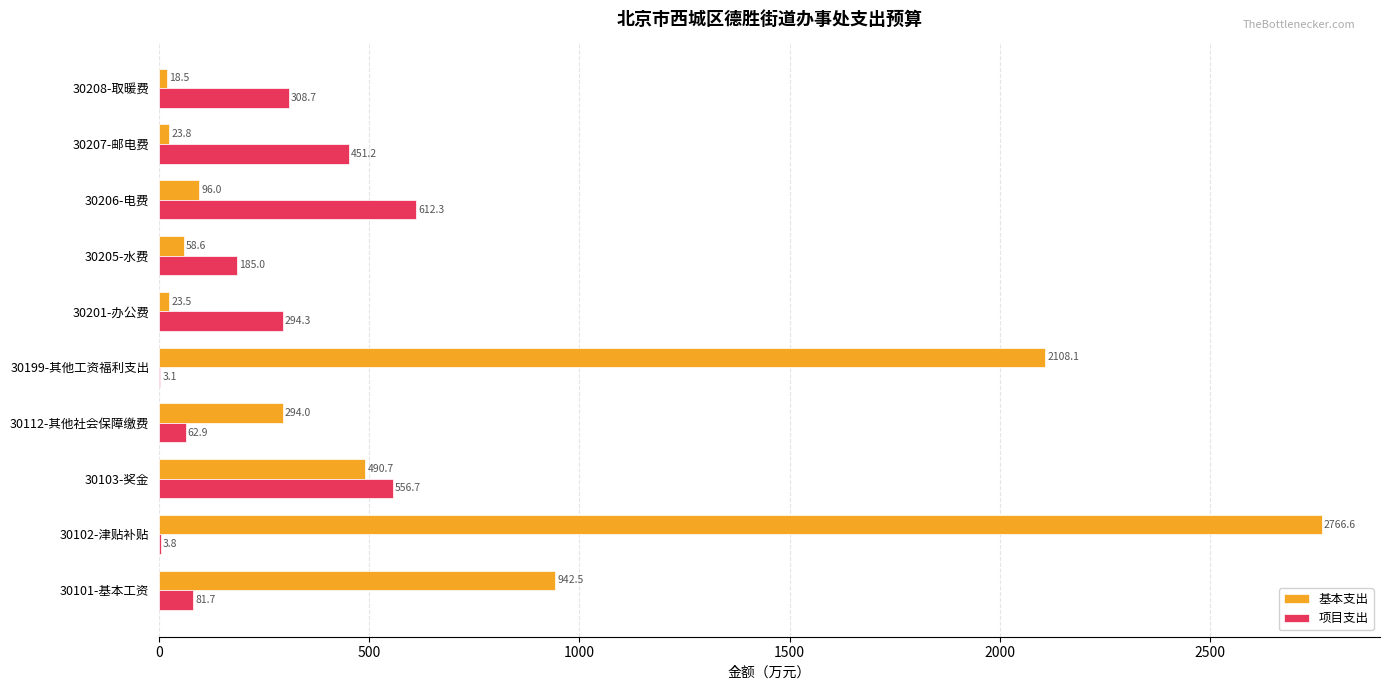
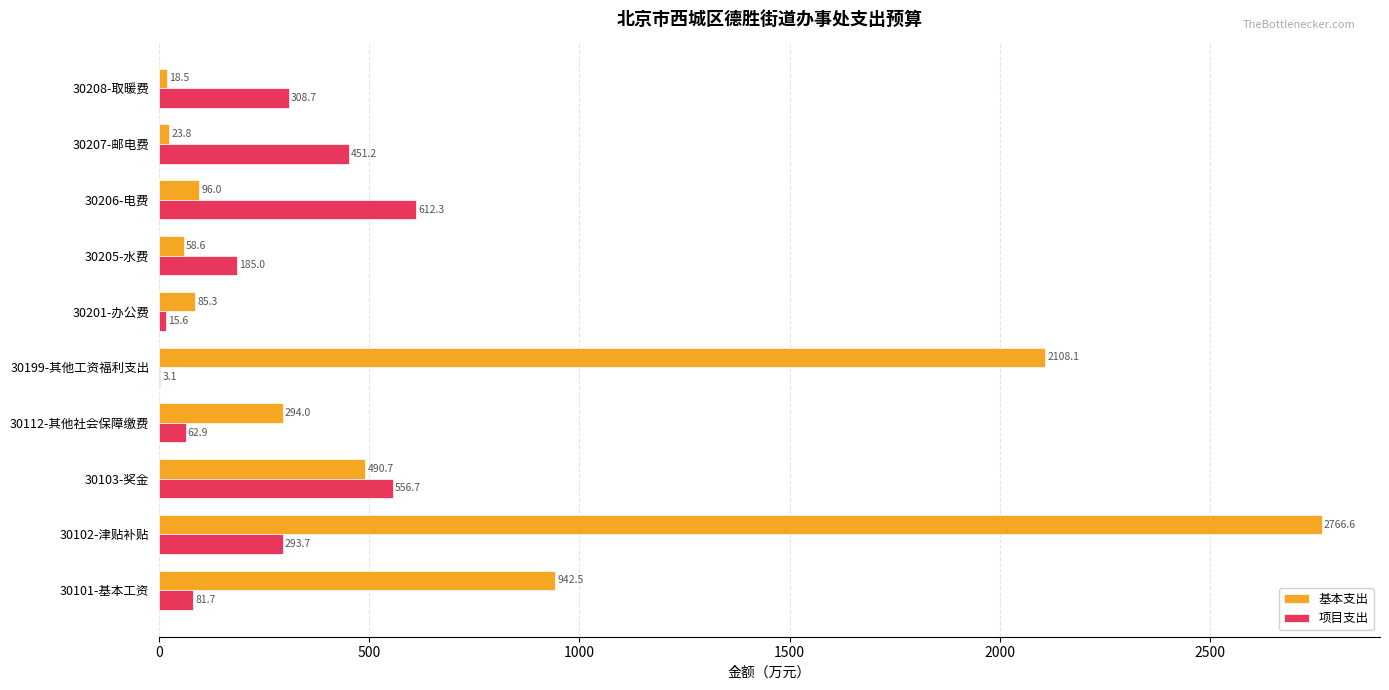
  {
    "基本支出": {
      "30208-取暖费": 18.5,
      "30207-邮电费": 23.8,
      "30206-电费": 96.0,
      "30205-水费": 58.6,
-     "30201-办公费": 23.5,
+     "30201-办公费": 85.3,
      "30199-其他工资福利支出": 2108.1,
      "30112-其他社会保障缴费": 294.0,
      "30103-奖金": 490.7,
      "30102-津贴补贴": 2766.6,
      "30101-基本工资": 942.5
    },
    "项目支出": {
      "30208-取暖费": 308.7,
      "30207-邮电费": 451.2,
      "30206-电费": 612.3,
      "30205-水费": 185.0,
-     "30201-办公费": 294.3,
+     "30201-办公费": 15.6,
      "30199-其他工资福利支出": 3.1,
      "30112-其他社会保障缴费": 62.9,
      "30103-奖金": 556.7,
-     "30102-津贴补贴": 3.8,
+     "30102-津贴补贴": 293.7,
      "30101-基本工资": 81.7
    }
  }
